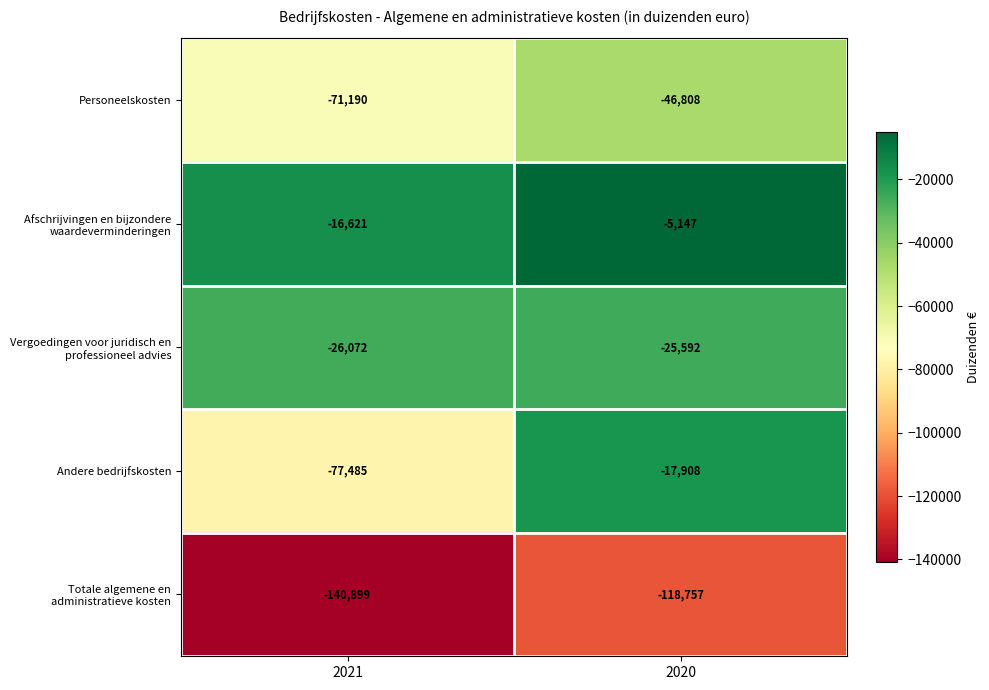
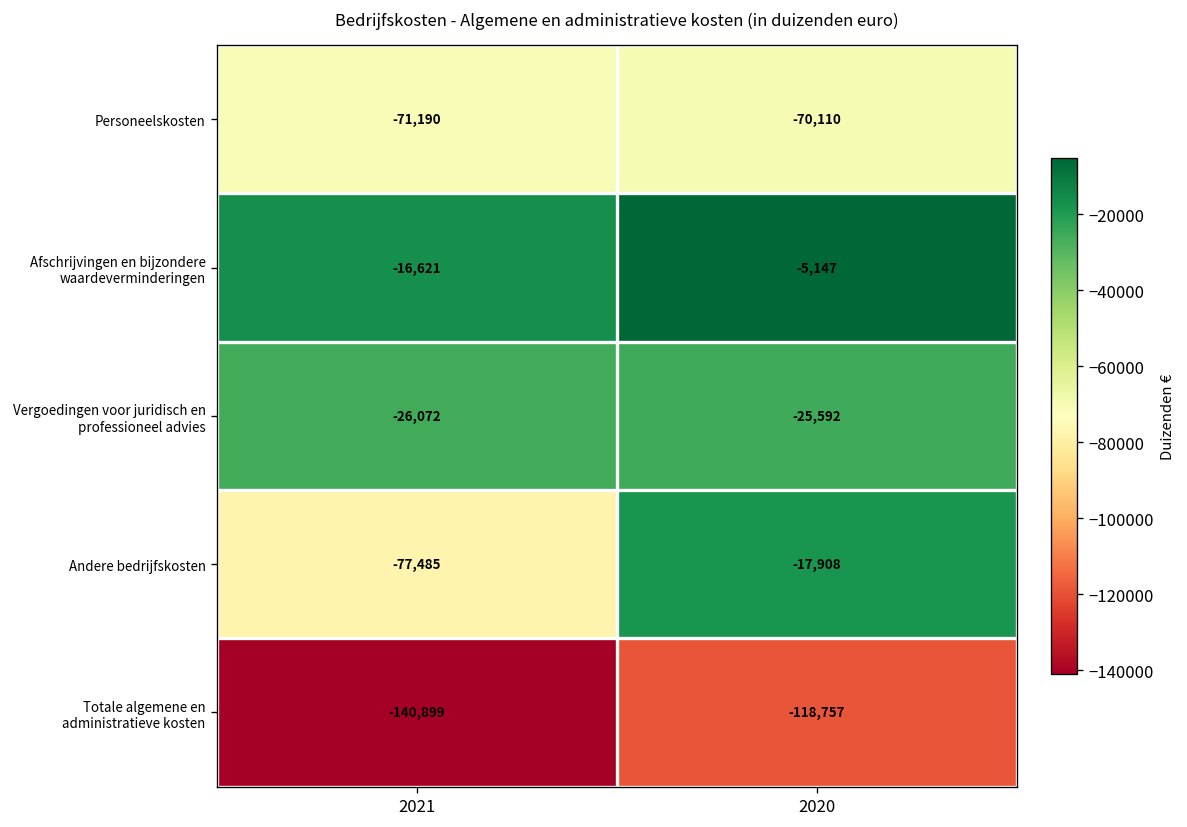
  {
    "Personeelskosten": {
      "2021": "-71,190",
-     "2020": "-46,808"
+     "2020": "-70,110"
    },
    "Afschrijvingen en bijzondere waardeverminderingen": {
      "2021": "-16,621",
      "2020": "-5,147"
    },
    "Vergoedingen voor juridisch en professioneel advies": {
      "2021": "-26,072",
      "2020": "-25,592"
    },
    "Andere bedrijfskosten": {
      "2021": "-77,485",
      "2020": "-17,908"
    },
    "Totale algemene en administratieve kosten": {
      "2021": "-140,899",
      "2020": "-118,757"
    }
  }
